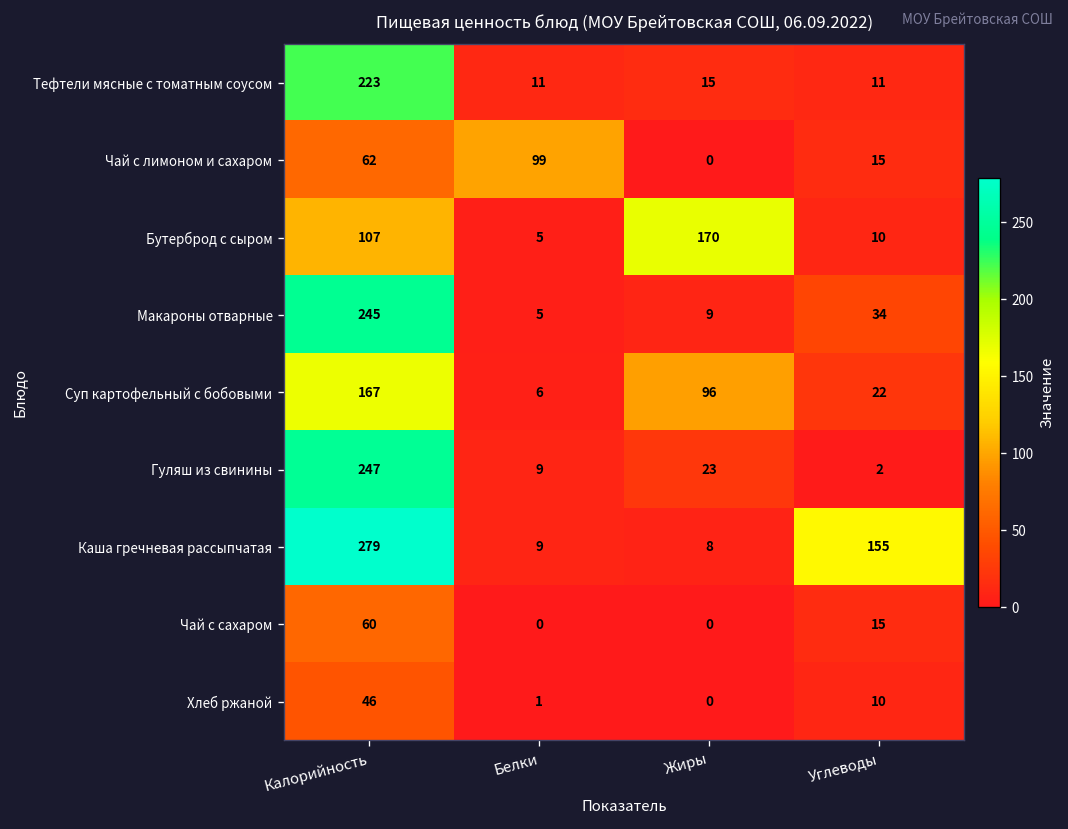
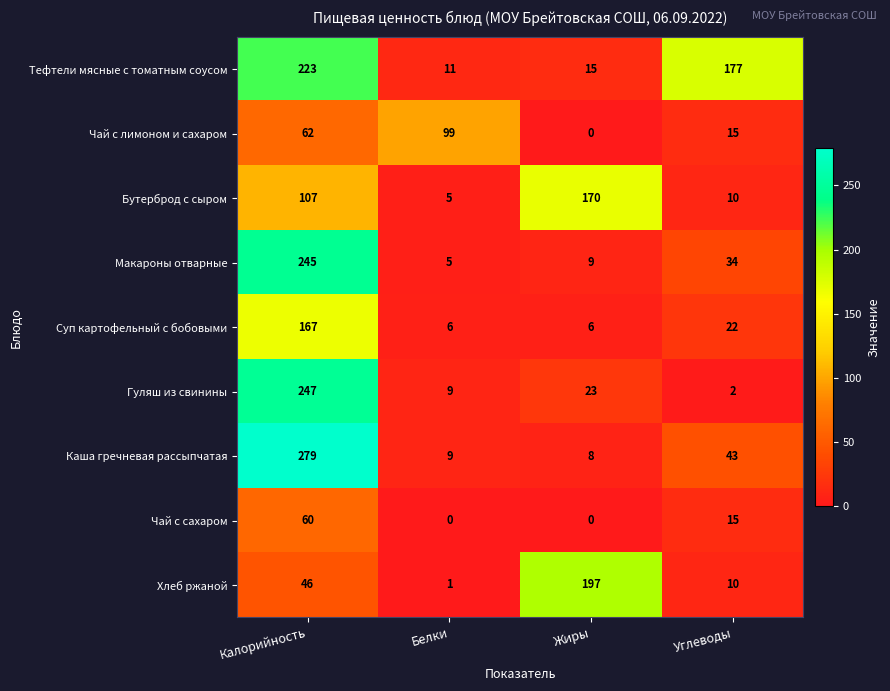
  {
    "Тефтели мясные с томатным соусом": {
      "Калорийность": 223,
      "Белки": 11,
      "Жиры": 15,
-     "Углеводы": 11
+     "Углеводы": 177
    },
    "Чай с лимоном и сахаром": {
      "Калорийность": 62,
      "Белки": 99,
      "Жиры": 0,
      "Углеводы": 15
    },
    "Бутерброд с сыром": {
      "Калорийность": 107,
      "Белки": 5,
      "Жиры": 170,
      "Углеводы": 10
    },
    "Макароны отварные": {
      "Калорийность": 245,
      "Белки": 5,
      "Жиры": 9,
      "Углеводы": 34
    },
    "Суп картофельный с бобовыми": {
      "Калорийность": 167,
      "Белки": 6,
-     "Жиры": 96,
+     "Жиры": 6,
      "Углеводы": 22
    },
    "Гуляш из свинины": {
      "Калорийность": 247,
      "Белки": 9,
      "Жиры": 23,
      "Углеводы": 2
    },
    "Каша гречневая рассыпчатая": {
      "Калорийность": 279,
      "Белки": 9,
      "Жиры": 8,
-     "Углеводы": 155
+     "Углеводы": 43
    },
    "Чай с сахаром": {
      "Калорийность": 60,
      "Белки": 0,
      "Жиры": 0,
      "Углеводы": 15
    },
    "Хлеб ржаной": {
      "Калорийность": 46,
      "Белки": 1,
-     "Жиры": 0,
+     "Жиры": 197,
      "Углеводы": 10
    }
  }
